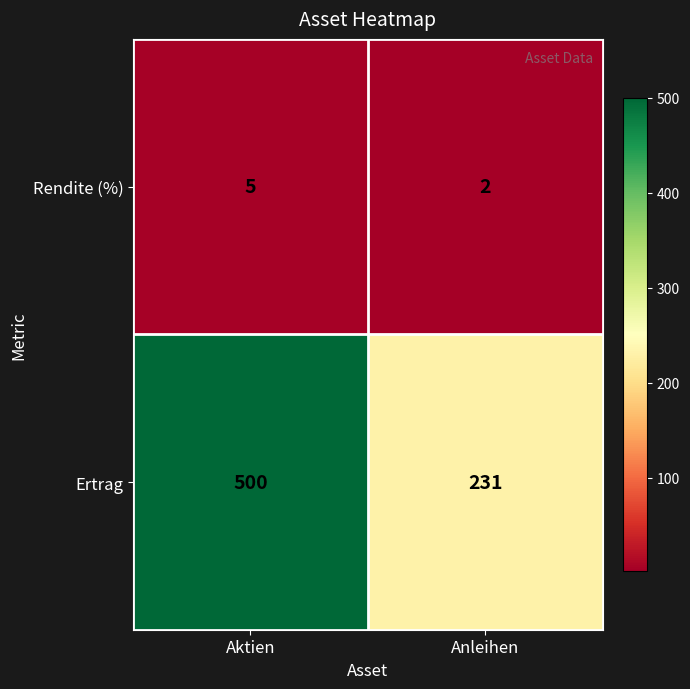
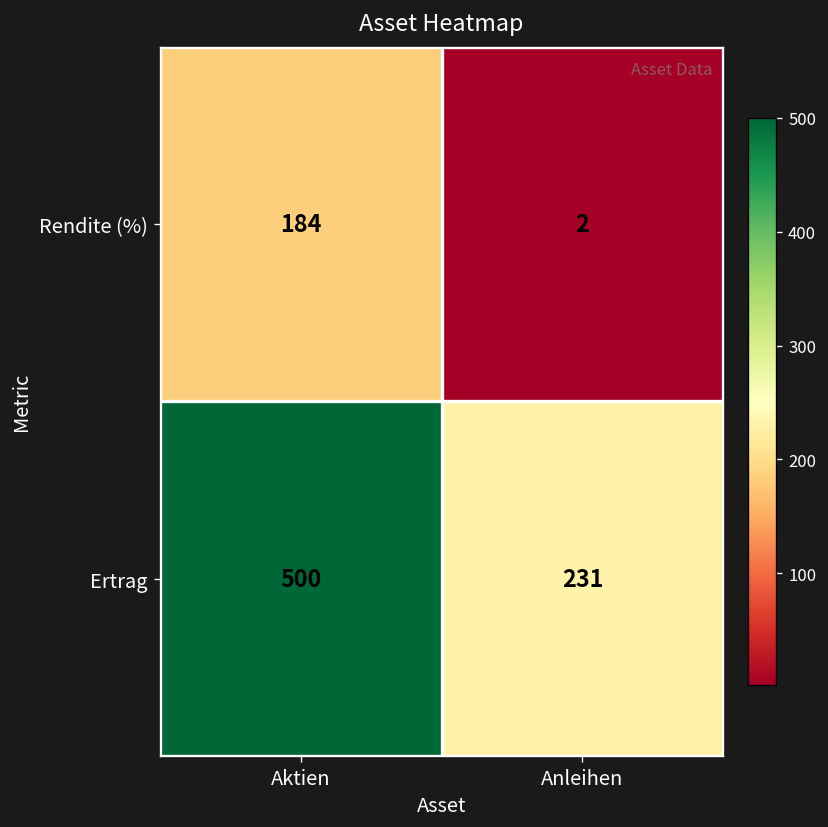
  {
    "Rendite (%)": {
-     "Aktien": 5
+     "Aktien": 184
    },
    "Ertrag": {
      "Aktien": 500,
      "Anleihen": 231
    }
  }
